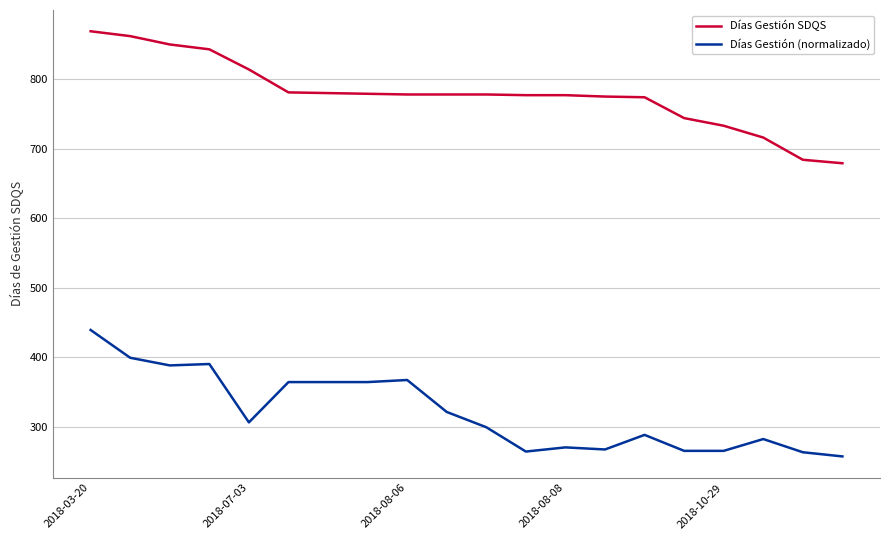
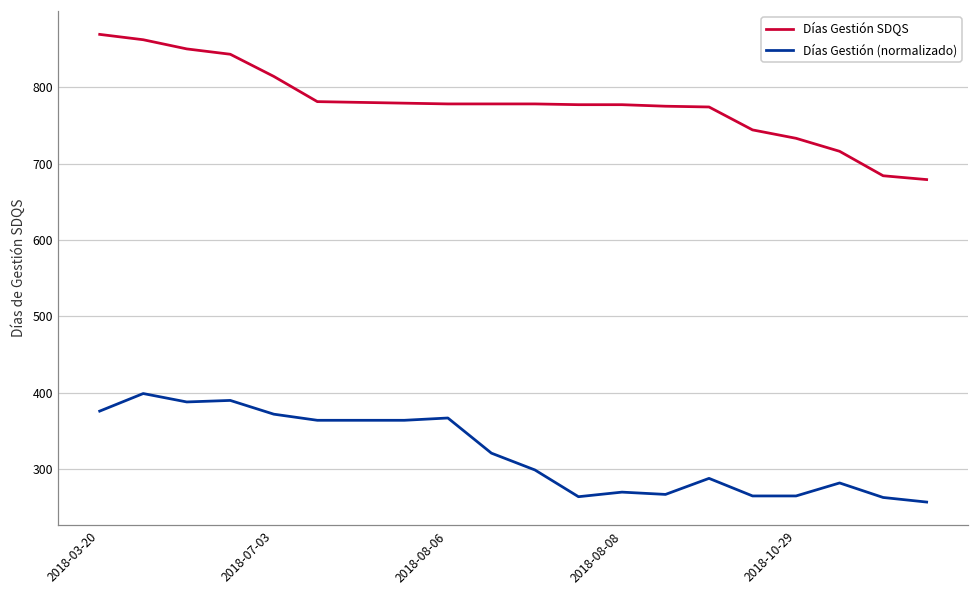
  {
    "Días Gestión SDQS": {
      "2018-03-20": 870,
      "2018-07-03": 810,
      "2018-10-29": 730
    },
    "Días Gestión (normalizado)": {
-     "2018-03-20": 440,
-     "2018-07-03": 310,
+     "2018-03-20": 380,
+     "2018-07-03": 370,
      "2018-10-29": 270
    }
  }
